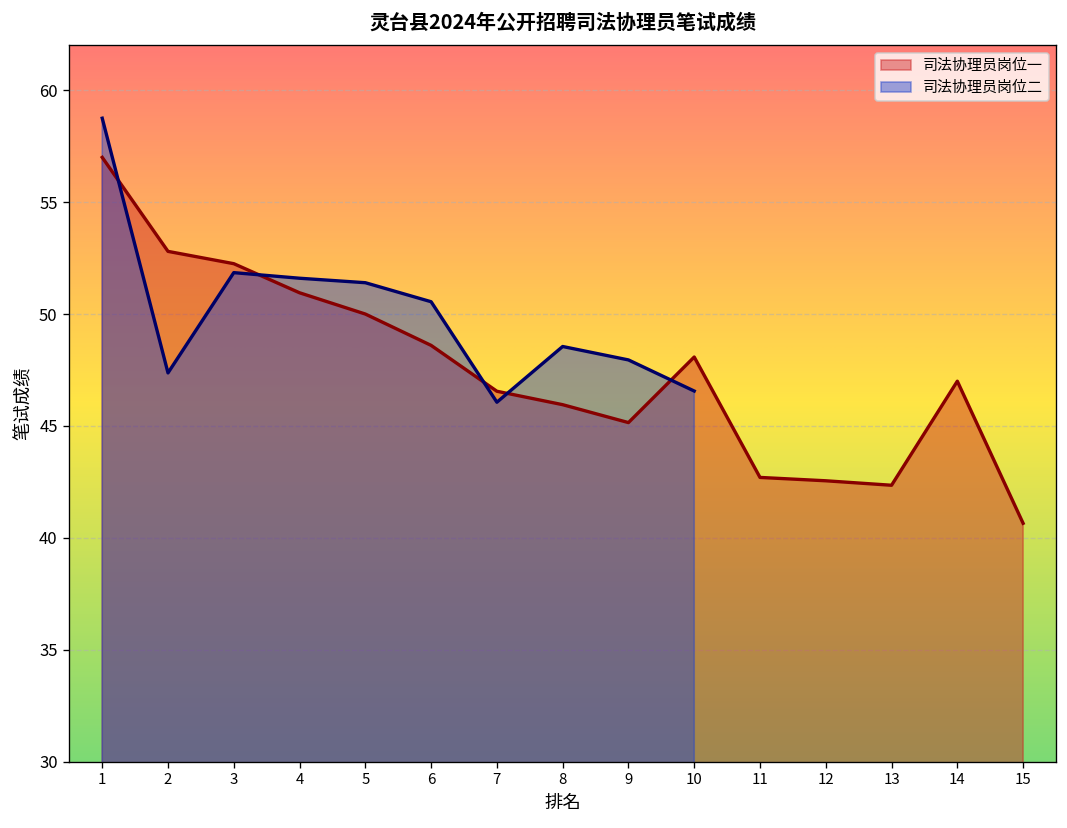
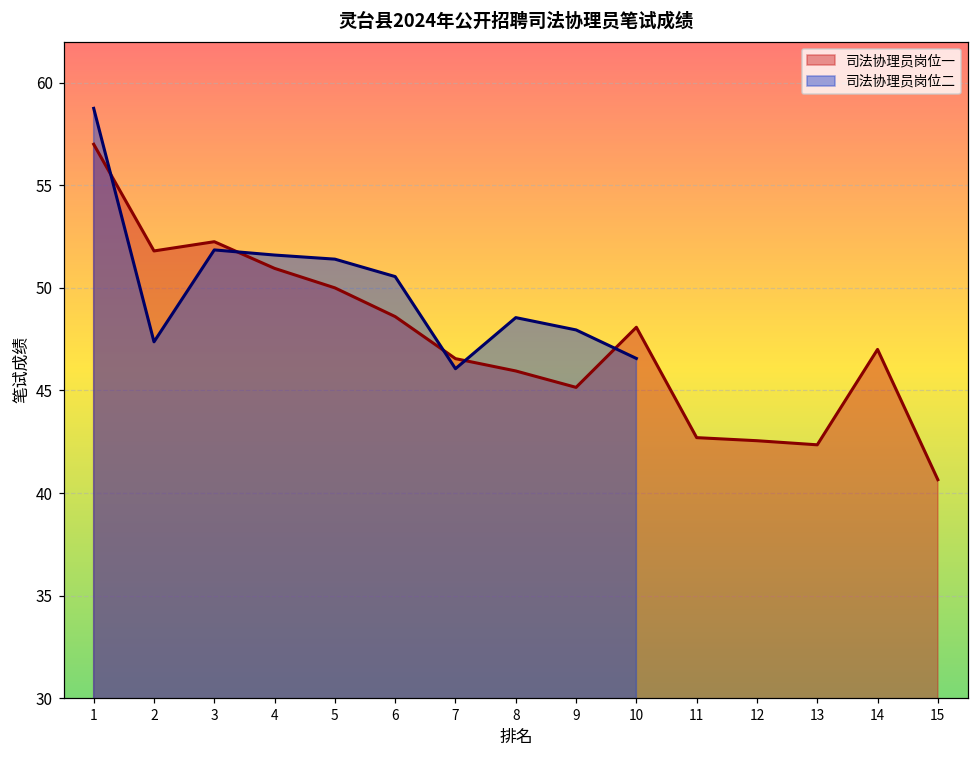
  {
    "司法协理员岗位一": {
      "1": 57.0,
-     "2": 52.8,
+     "2": 51.8,
      "3": 52.3,
      "4": 51.0,
      "5": 50.0,
      "6": 48.6,
      "7": 46.6,
      "8": 46.0,
      "9": 45.2,
      "10": 48.1,
      "11": 42.7,
      "12": 42.6,
      "13": 42.4,
      "14": 47.0,
      "15": 40.7
    },
    "司法协理员岗位二": {
      "1": 58.8,
      "2": 47.4,
      "3": 51.9,
      "4": 51.6,
      "5": 51.4,
      "6": 50.6,
      "7": 46.1,
      "8": 48.6,
      "9": 48.0,
      "10": 46.6
    }
  }
